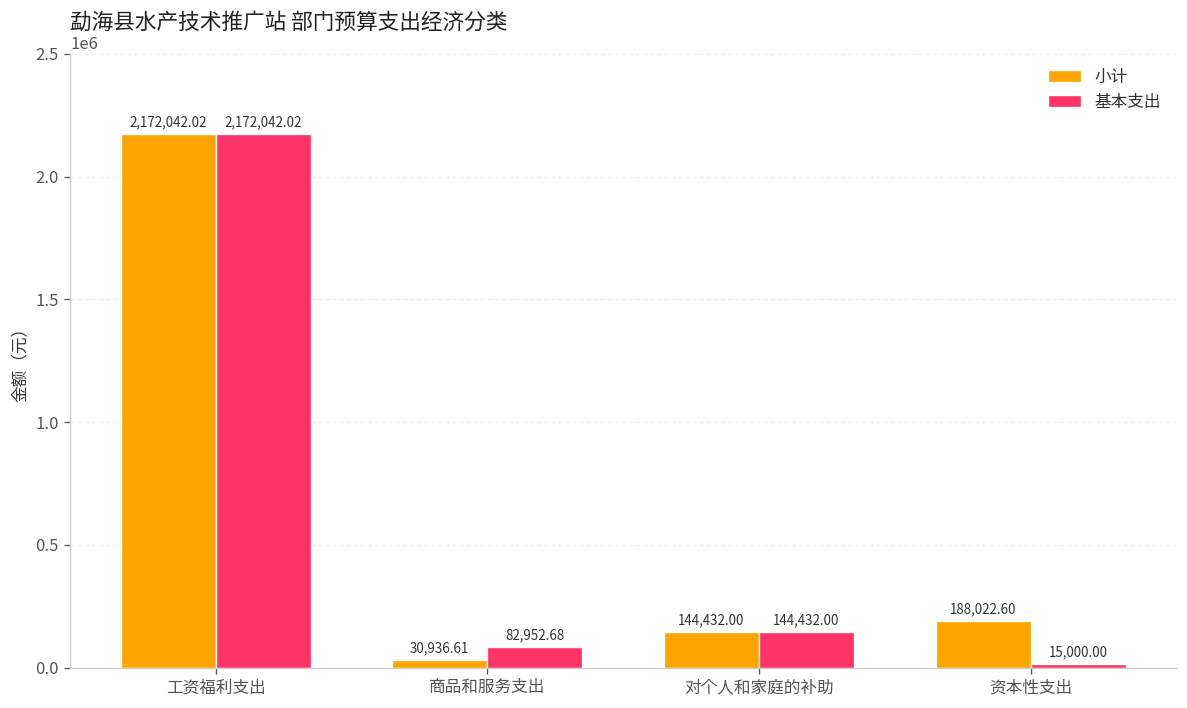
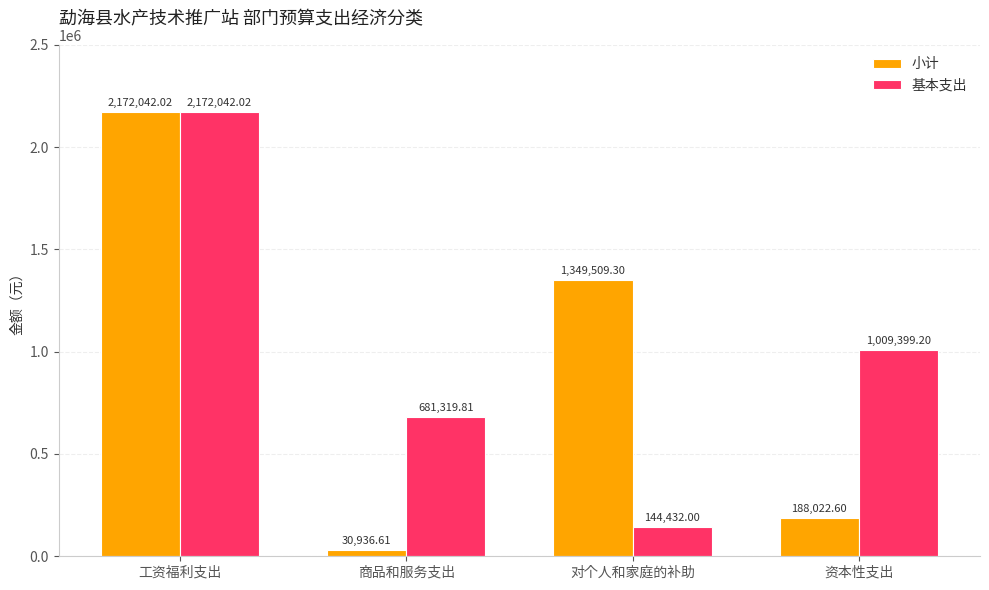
  {
    "小计": {
      "工资福利支出": "2,172,042.02",
      "商品和服务支出": "30,936.61",
-     "对个人和家庭的补助": "144,432.00",
+     "对个人和家庭的补助": "1,349,509.30",
      "资本性支出": "188,022.60"
    },
    "基本支出": {
      "工资福利支出": "2,172,042.02",
-     "商品和服务支出": "82,952.68",
+     "商品和服务支出": "681,319.81",
      "对个人和家庭的补助": "144,432.00",
-     "资本性支出": "15,000.00"
+     "资本性支出": "1,009,399.20"
    }
  }
